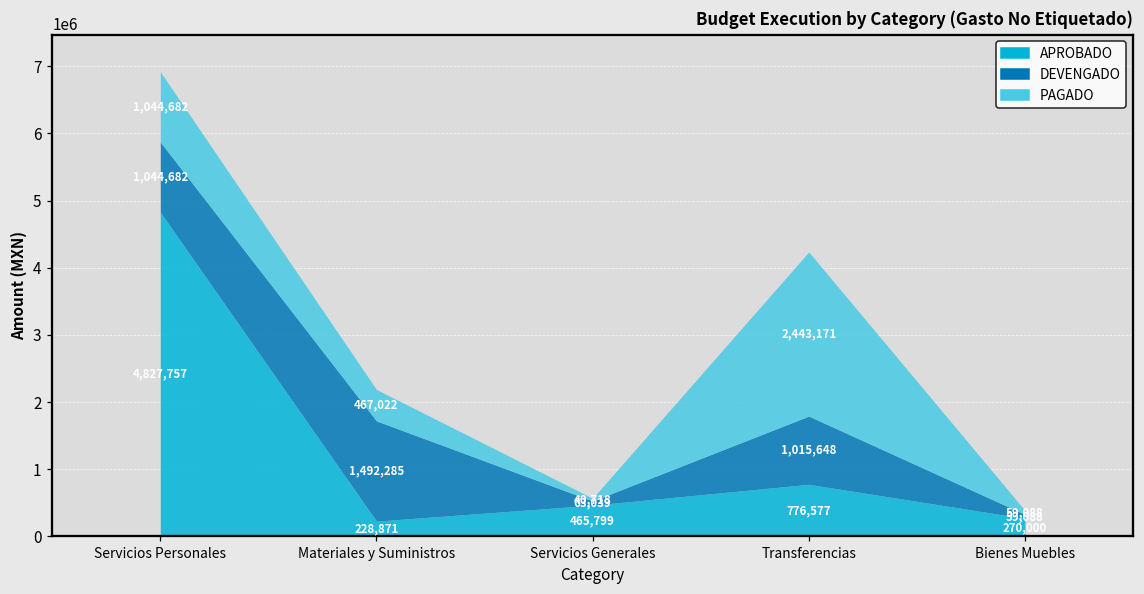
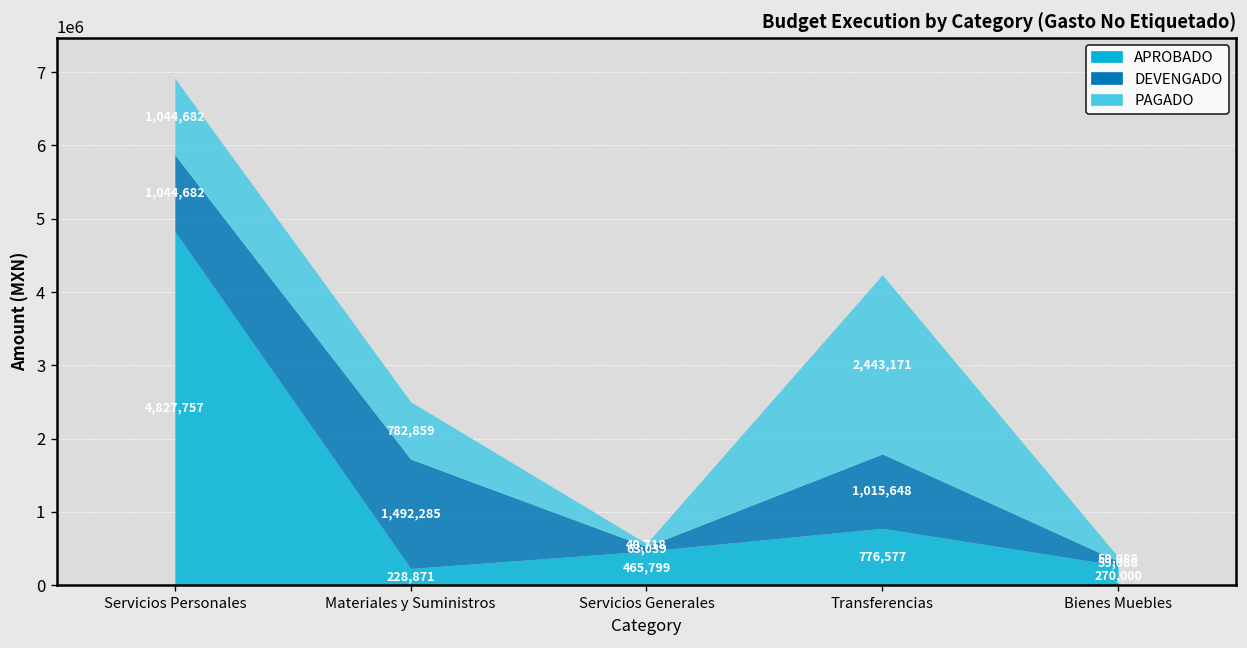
  {
    "APROBADO": {
      "Materiales y Suministros": "228,871",
      "Servicios Generales": "465,799",
      "Transferencias": "776,577"
    },
    "DEVENGADO": {
      "Servicios Personales": "1000000",
      "Bienes Muebles": "100000"
    },
    "PAGADO": {
-     "Materiales y Suministros": "467,022"
+     "Materiales y Suministros": "782,859"
    }
  }
